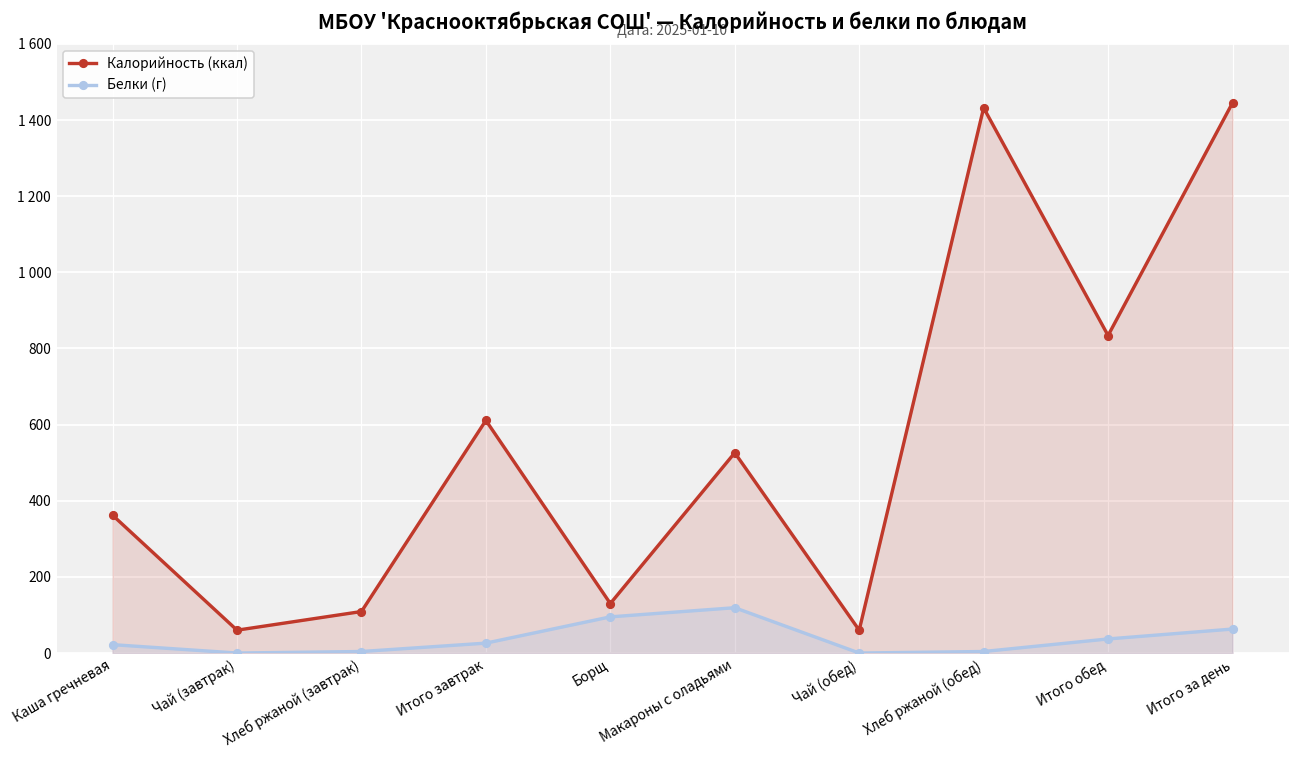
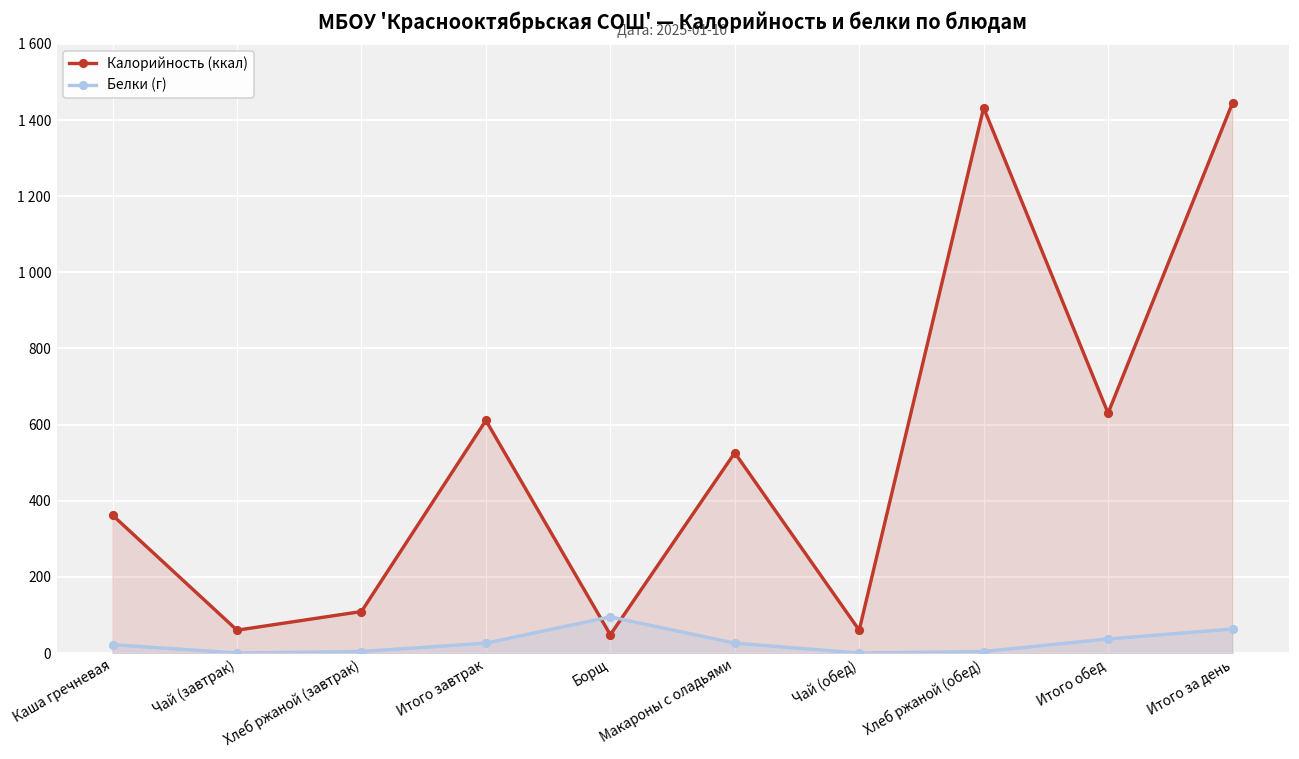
  {
    "Калорийность (ккал)": {
      "Каша гречневая": 360,
      "Чай (завтрак)": 60,
      "Хлеб ржаной (завтрак)": 110,
      "Итого завтрак": 610,
-     "Борщ": 130,
+     "Борщ": 50,
      "Макароны с оладьями": 530,
      "Чай (обед)": 60,
      "Хлеб ржаной (обед)": 1430,
-     "Итого обед": 830,
+     "Итого обед": 630,
      "Итого за день": 1450
    },
    "Белки (г)": {
      "Каша гречневая": 20,
      "Чай (завтрак)": 0,
      "Хлеб ржаной (завтрак)": 0,
      "Итого завтрак": 30,
      "Борщ": 100,
-     "Макароны с оладьями": 120,
+     "Макароны с оладьями": 30,
      "Чай (обед)": 0,
      "Хлеб ржаной (обед)": 0,
      "Итого обед": 40,
      "Итого за день": 60
    }
  }
